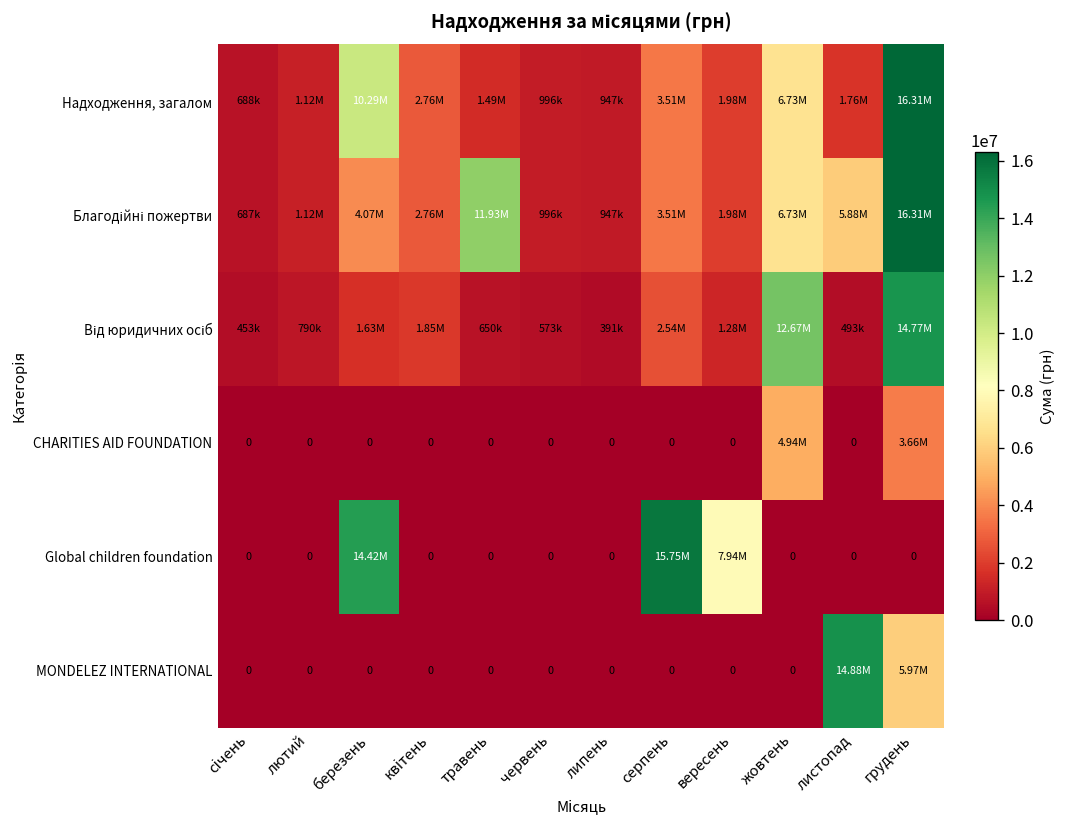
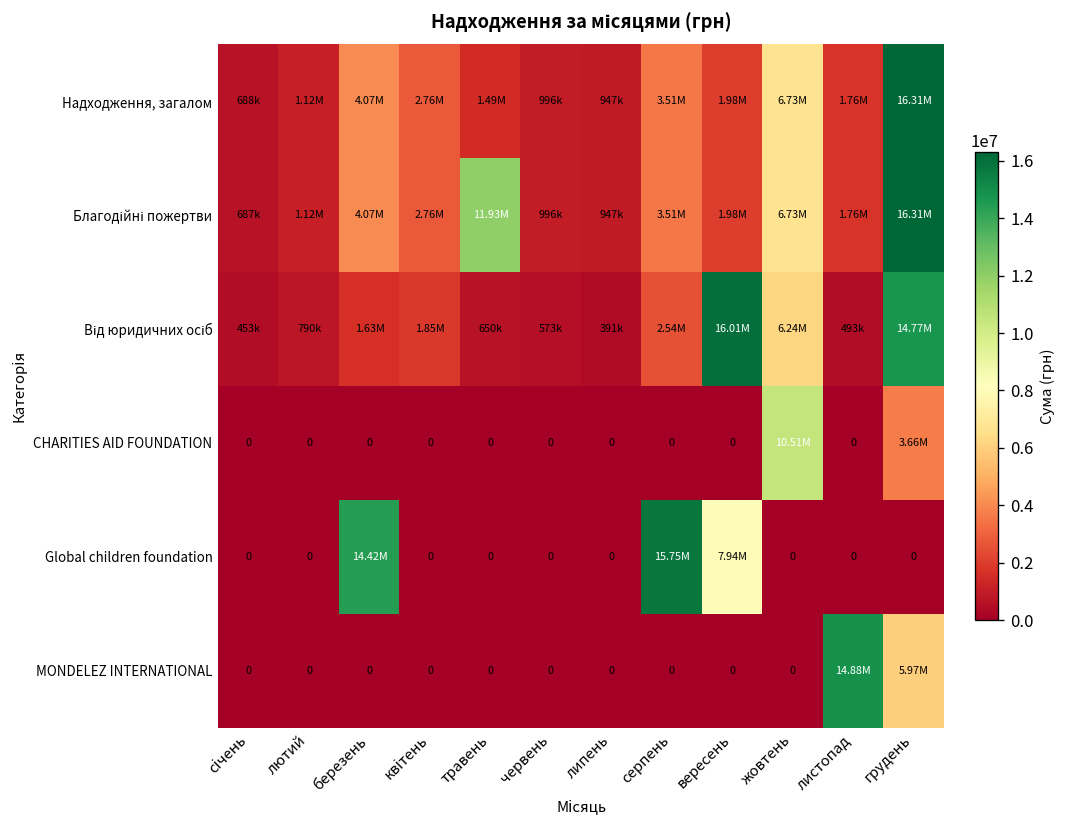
  {
    "Надходження, загалом": {
      "січень": "688k",
      "лютий": "1.12M",
-     "березень": "10.29M",
+     "березень": "4.07M",
      "квітень": "2.76M",
      "травень": "1.49M",
      "червень": "996k",
      "липень": "947k",
      "серпень": "3.51M",
      "вересень": "1.98M",
      "жовтень": "6.73M",
      "листопад": "1.76M",
      "грудень": "16.31M"
    },
    "Благодійні пожертви": {
      "січень": "687k",
      "лютий": "1.12M",
      "березень": "4.07M",
      "квітень": "2.76M",
      "травень": "11.93M",
      "червень": "996k",
      "липень": "947k",
      "серпень": "3.51M",
      "вересень": "1.98M",
      "жовтень": "6.73M",
-     "листопад": "5.88M",
+     "листопад": "1.76M",
      "грудень": "16.31M"
    },
    "Від юридичних осіб": {
      "січень": "453k",
      "лютий": "790k",
      "березень": "1.63M",
      "квітень": "1.85M",
      "травень": "650k",
      "червень": "573k",
      "липень": "391k",
      "серпень": "2.54M",
-     "вересень": "1.28M",
-     "жовтень": "12.67M",
+     "вересень": "16.01M",
+     "жовтень": "6.24M",
      "листопад": "493k",
      "грудень": "14.77M"
    },
    "CHARITIES AID FOUNDATION": {
      "січень": "0",
      "лютий": "0",
      "березень": "0",
      "квітень": "0",
      "травень": "0",
      "червень": "0",
      "липень": "0",
      "серпень": "0",
      "вересень": "0",
-     "жовтень": "4.94M",
+     "жовтень": "10.51M",
      "листопад": "0",
      "грудень": "3.66M"
    },
    "Global children foundation": {
      "січень": "0",
      "лютий": "0",
      "березень": "14.42M",
      "квітень": "0",
      "травень": "0",
      "червень": "0",
      "липень": "0",
      "серпень": "15.75M",
      "вересень": "7.94M",
      "жовтень": "0",
      "листопад": "0",
      "грудень": "0"
    },
    "MONDELEZ INTERNATIONAL": {
      "січень": "0",
      "лютий": "0",
      "березень": "0",
      "квітень": "0",
      "травень": "0",
      "червень": "0",
      "липень": "0",
      "серпень": "0",
      "вересень": "0",
      "жовтень": "0",
      "листопад": "14.88M",
      "грудень": "5.97M"
    }
  }
